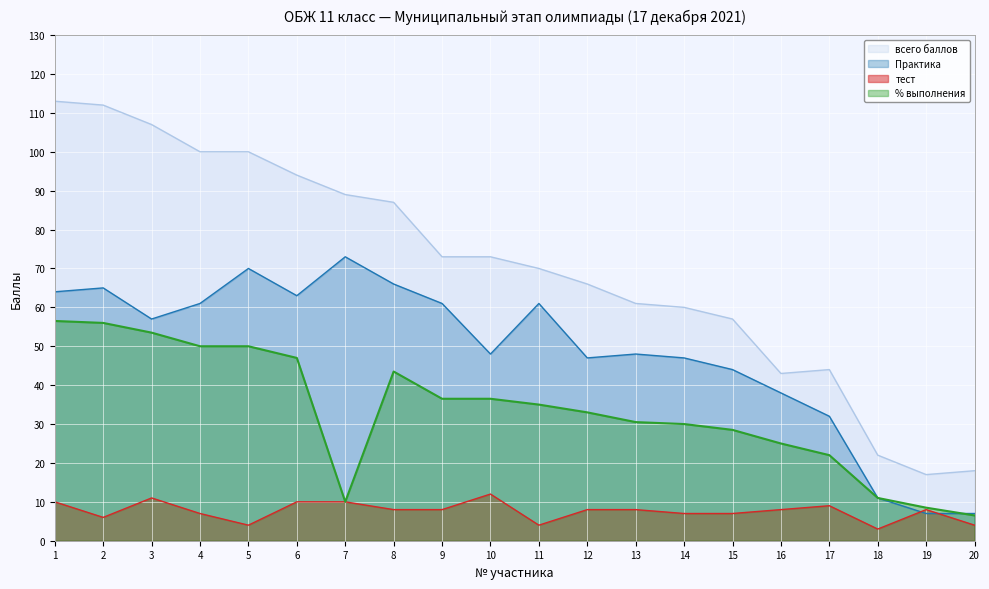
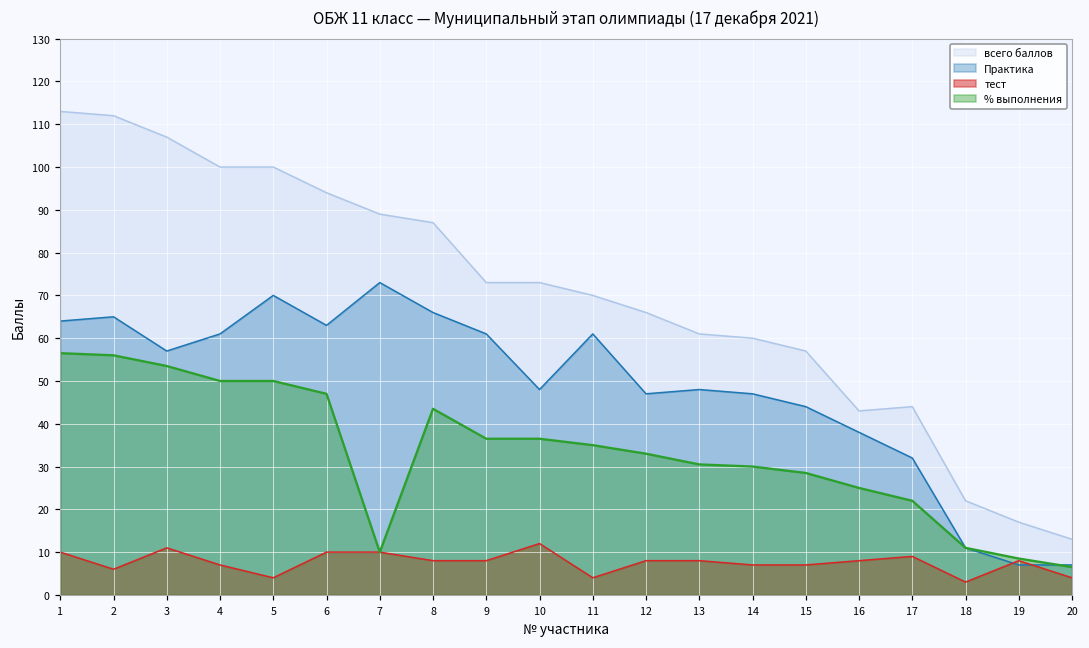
  {
    "всего баллов": {
      "1": 113,
      "2": 112,
      "3": 107,
      "4": 100,
      "5": 100,
      "6": 94,
      "7": 89,
      "8": 87,
      "9": 73,
      "10": 73,
      "11": 70,
      "12": 66,
      "13": 61,
      "14": 60,
      "15": 57,
      "16": 43,
      "17": 44,
      "18": 22,
      "19": 17,
-     "20": 18
+     "20": 13
    },
    "Практика": {
      "1": 64,
      "2": 65,
      "3": 57,
      "4": 61,
      "5": 70,
      "6": 63,
      "7": 73,
      "8": 66,
      "9": 61,
      "10": 48,
      "11": 61,
      "12": 47,
      "13": 48,
      "14": 47,
      "15": 44,
      "16": 38,
      "17": 32,
      "19": 7
    },
    "тест": {
      "1": 10,
      "2": 6,
      "3": 11,
      "4": 7,
      "5": 4,
      "6": 10,
      "8": 8,
      "9": 8,
      "10": 12,
      "11": 4,
      "12": 8,
      "13": 8,
      "14": 7,
      "15": 7,
      "16": 8,
      "17": 9,
      "18": 3,
      "20": 4
    },
    "% выполнения": {
      "1": 57,
      "2": 56,
      "3": 54,
      "4": 50,
      "5": 50,
      "6": 47,
      "8": 44,
      "9": 37,
      "10": 37,
      "11": 35,
      "12": 33,
      "13": 31,
      "14": 30,
      "15": 29,
      "16": 25,
      "17": 22
    }
  }
